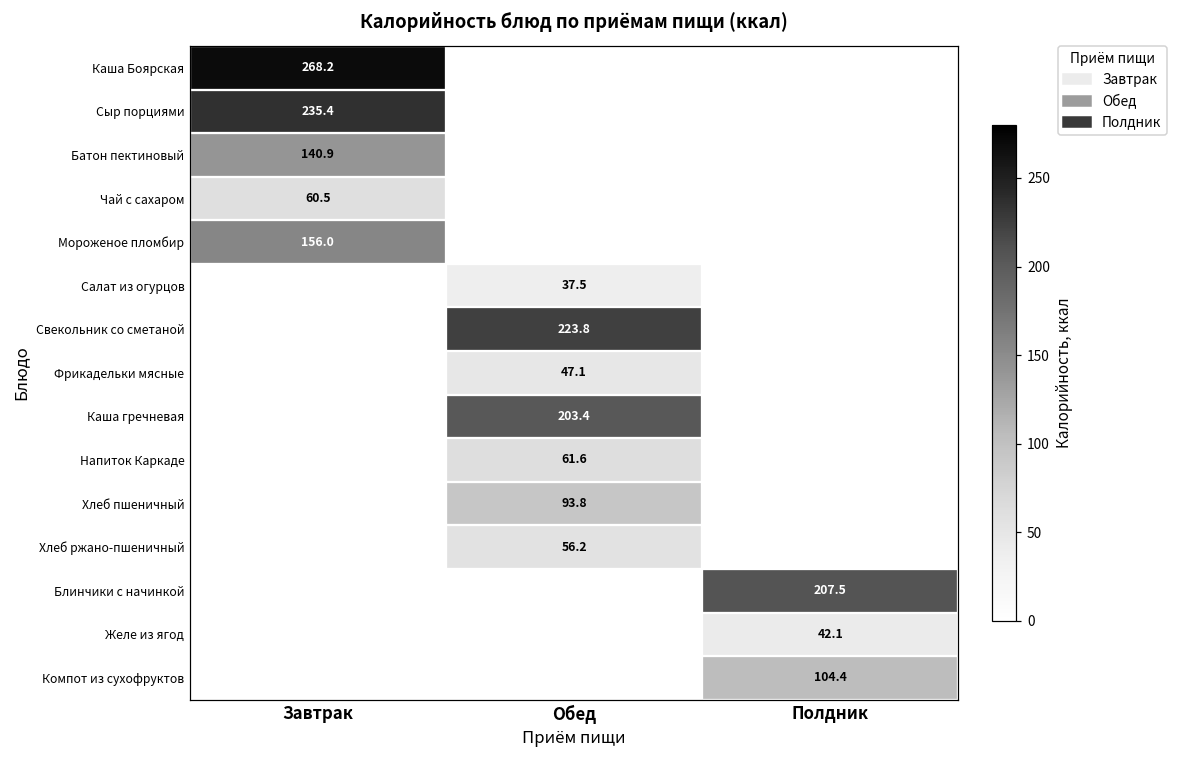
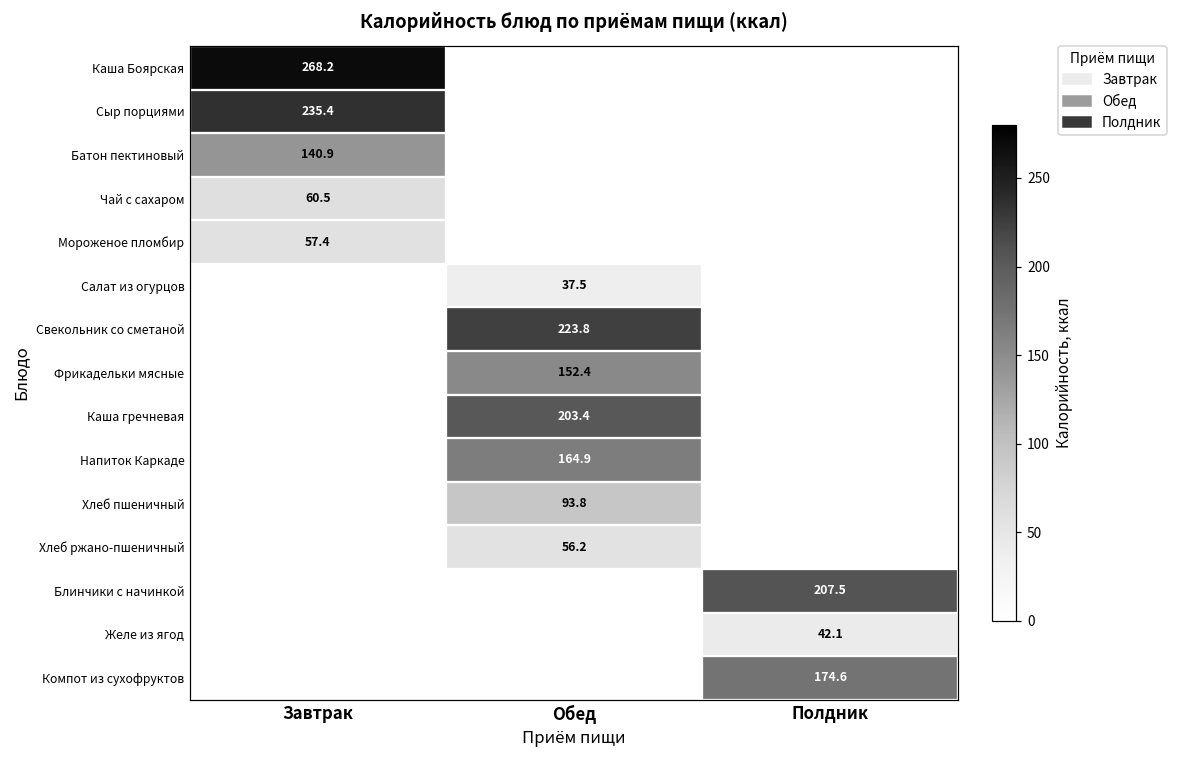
  {
    "Каша Боярская": {
      "Завтрак": 268.2
    },
    "Сыр порциями": {
      "Завтрак": 235.4
    },
    "Батон пектиновый": {
      "Завтрак": 140.9
    },
    "Чай с сахаром": {
      "Завтрак": 60.5
    },
    "Мороженое пломбир": {
-     "Завтрак": 156.0
+     "Завтрак": 57.4
    },
    "Салат из огурцов": {
      "Обед": 37.5
    },
    "Свекольник со сметаной": {
      "Обед": 223.8
    },
    "Фрикадельки мясные": {
-     "Обед": 47.1
+     "Обед": 152.4
    },
    "Каша гречневая": {
      "Обед": 203.4
    },
    "Напиток Каркаде": {
-     "Обед": 61.6
+     "Обед": 164.9
    },
    "Хлеб пшеничный": {
      "Обед": 93.8
    },
    "Хлеб ржано-пшеничный": {
      "Обед": 56.2
    },
    "Блинчики с начинкой": {
      "Полдник": 207.5
    },
    "Желе из ягод": {
      "Полдник": 42.1
    },
    "Компот из сухофруктов": {
-     "Полдник": 104.4
+     "Полдник": 174.6
    }
  }
